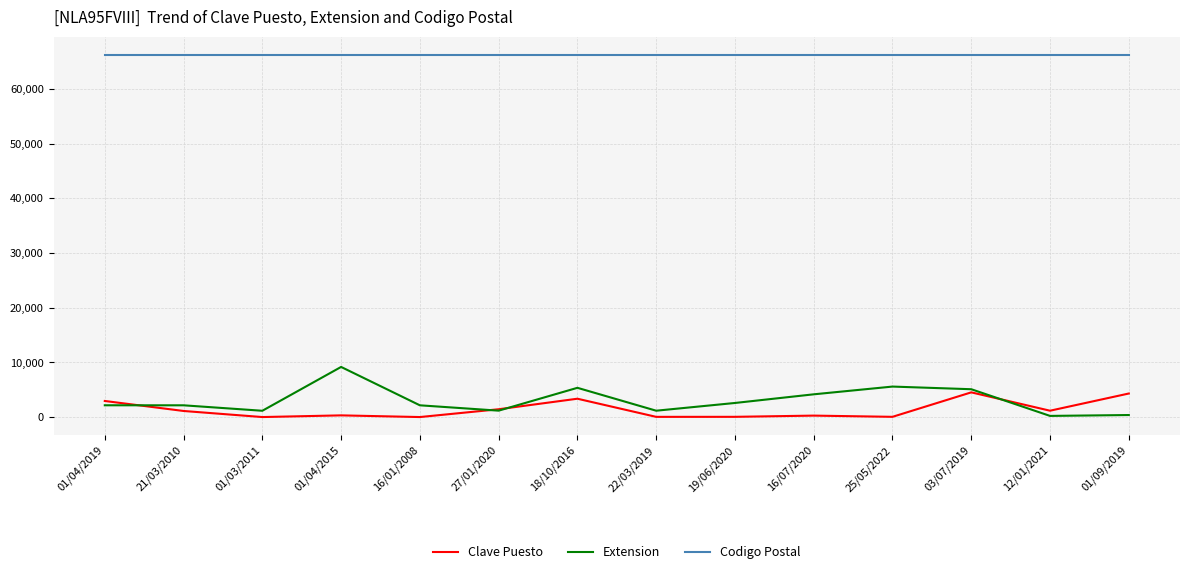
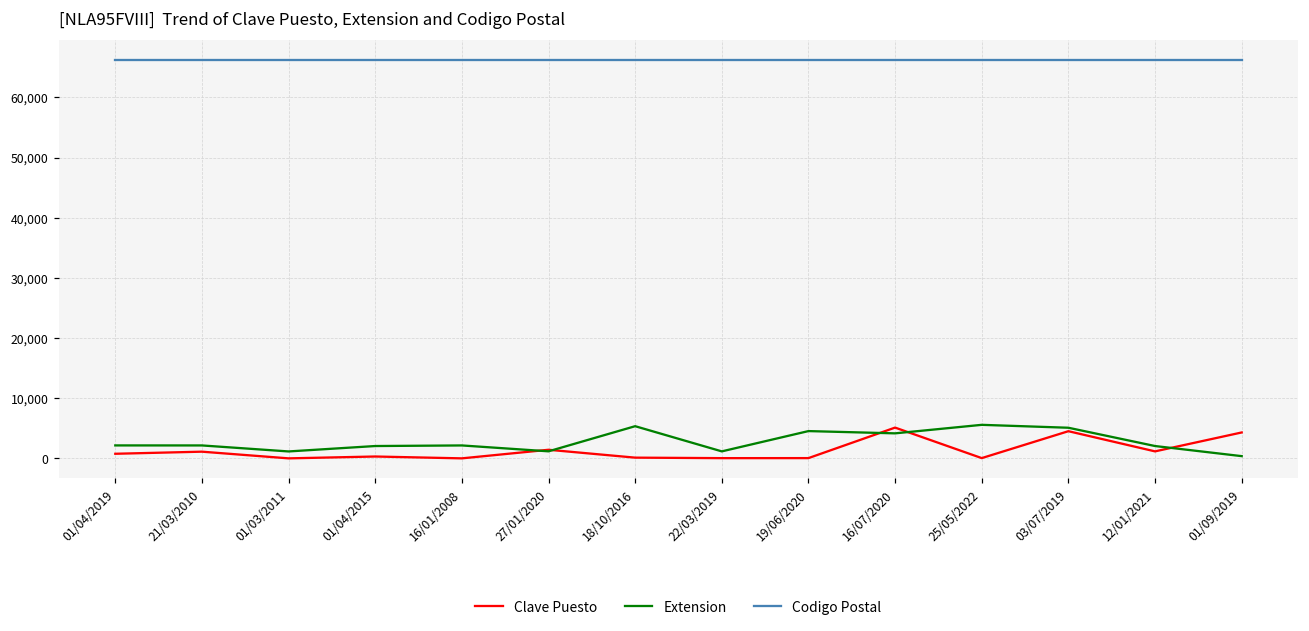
  {
    "Clave Puesto": {
-     "01/04/2019": "3,000",
+     "01/04/2019": "1,000",
      "21/03/2010": "1,000",
      "01/03/2011": "0",
      "01/04/2015": "0",
      "16/01/2008": "0",
-     "18/10/2016": "3,000",
+     "18/10/2016": "0",
      "22/03/2019": "0",
      "19/06/2020": "0",
-     "16/07/2020": "0",
+     "16/07/2020": "5,000",
      "25/05/2022": "0",
      "03/07/2019": "5,000",
      "12/01/2021": "1,000",
      "01/09/2019": "4,000"
    },
    "Extension": {
      "01/04/2019": "2,000",
      "21/03/2010": "2,000",
      "01/03/2011": "1,000",
-     "01/04/2015": "9,000",
+     "01/04/2015": "2,000",
      "16/01/2008": "2,000",
      "18/10/2016": "5,000",
      "22/03/2019": "1,000",
-     "19/06/2020": "3,000",
+     "19/06/2020": "5,000",
      "16/07/2020": "4,000",
      "25/05/2022": "6,000",
      "03/07/2019": "5,000",
-     "12/01/2021": "0",
+     "12/01/2021": "2,000",
      "01/09/2019": "0"
    },
    "Codigo Postal": {
      "01/04/2019": "66,000",
      "21/03/2010": "66,000",
      "01/03/2011": "66,000",
      "01/04/2015": "66,000",
      "16/01/2008": "66,000",
      "27/01/2020": "66,000",
      "18/10/2016": "66,000",
      "22/03/2019": "66,000",
      "19/06/2020": "66,000",
      "16/07/2020": "66,000",
      "25/05/2022": "66,000",
      "03/07/2019": "66,000",
      "12/01/2021": "66,000",
      "01/09/2019": "66,000"
    }
  }
